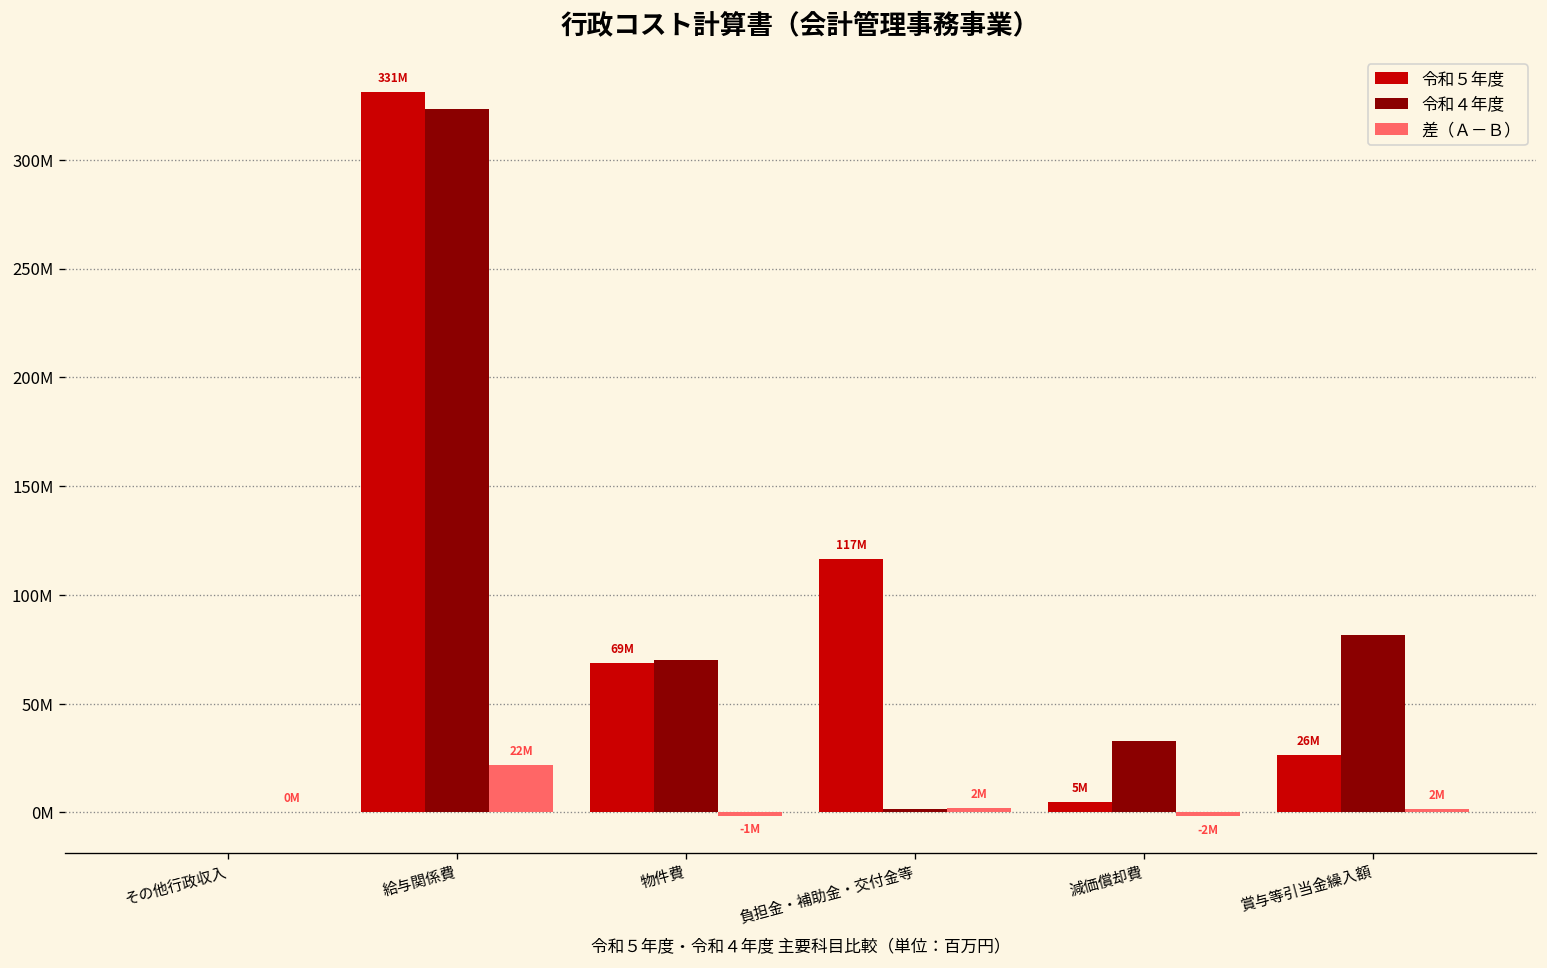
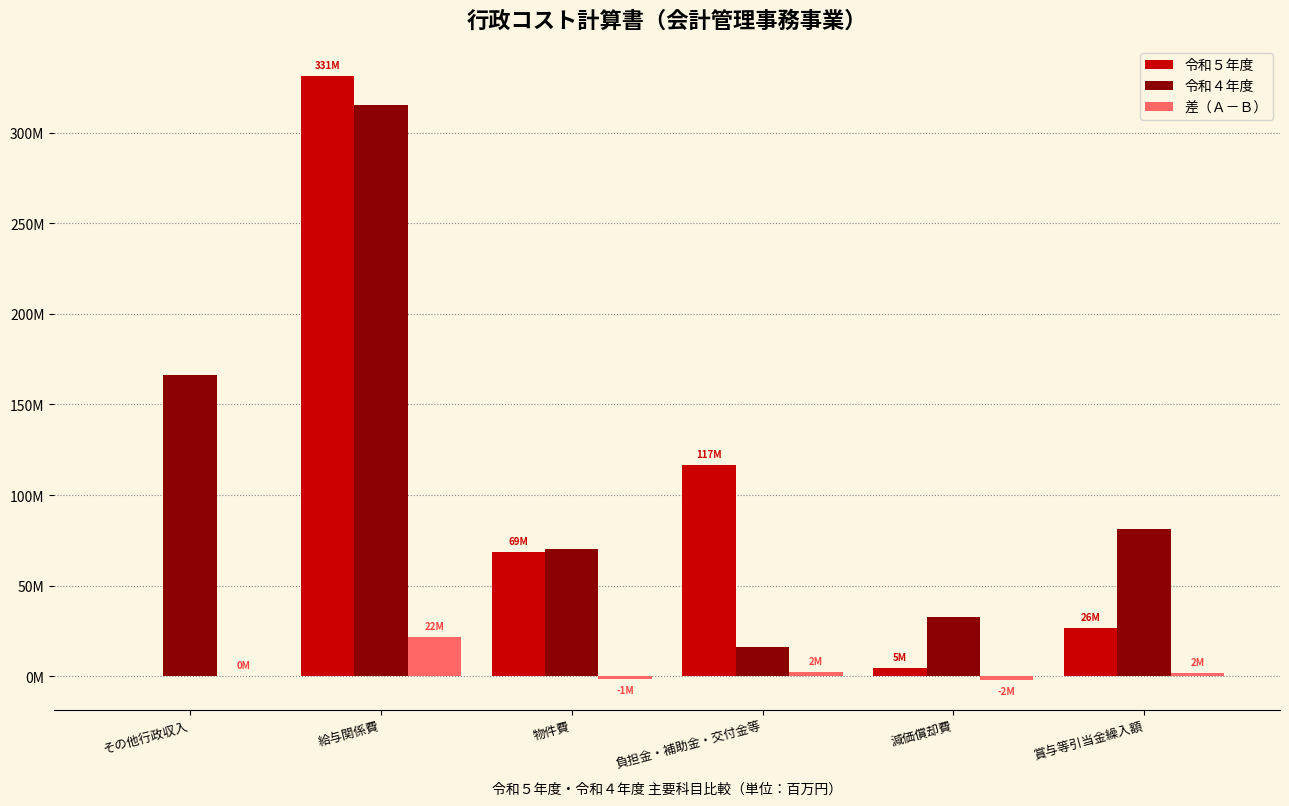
  {
    "令和５年度": {
      "給与関係費": "331M",
      "物件費": "69M",
      "負担金・補助金・交付金等": "117M",
      "減価償却費": "5M",
      "賞与等引当金繰入額": "26M"
    },
    "令和４年度": {
-     "その他行政収入": "0",
-     "給与関係費": "323000000",
+     "その他行政収入": "167000000",
+     "給与関係費": "315000000",
      "物件費": "70000000",
-     "負担金・補助金・交付金等": "2000000",
+     "負担金・補助金・交付金等": "16000000",
      "減価償却費": "33000000",
      "賞与等引当金繰入額": "82000000"
    },
    "差（Ａ－Ｂ）": {
      "給与関係費": "22M",
      "物件費": "-1M",
      "負担金・補助金・交付金等": "2M",
      "減価償却費": "-2M",
      "賞与等引当金繰入額": "2M"
    }
  }
